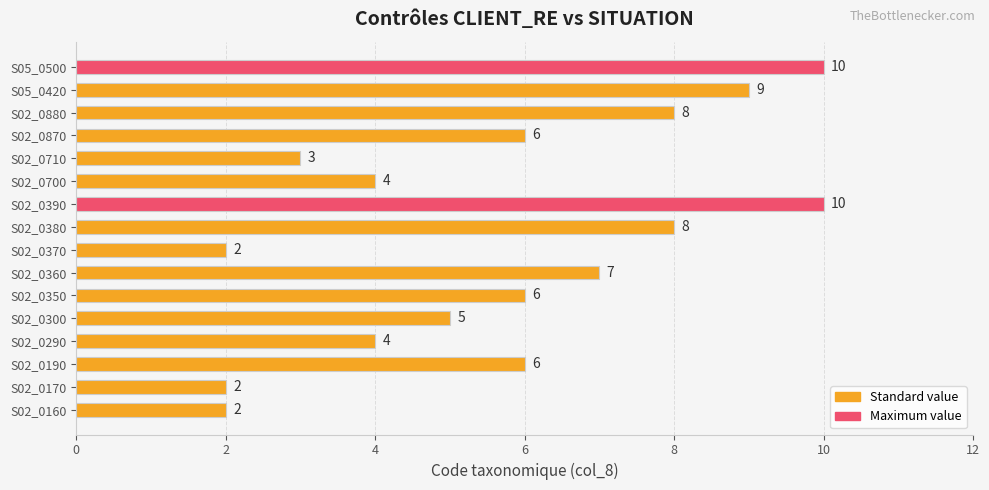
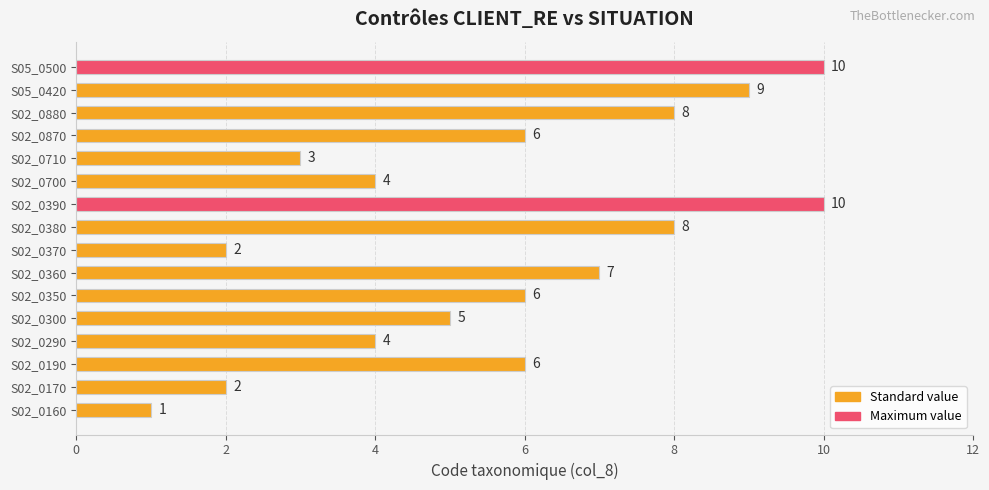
  {
    "S05_0500": 10,
    "S05_0420": 9,
    "S02_0880": 8,
    "S02_0870": 6,
    "S02_0710": 3,
    "S02_0700": 4,
    "S02_0390": 10,
    "S02_0380": 8,
    "S02_0370": 2,
    "S02_0360": 7,
    "S02_0350": 6,
    "S02_0300": 5,
    "S02_0290": 4,
    "S02_0190": 6,
    "S02_0170": 2,
-   "S02_0160": 2
+   "S02_0160": 1
  }
